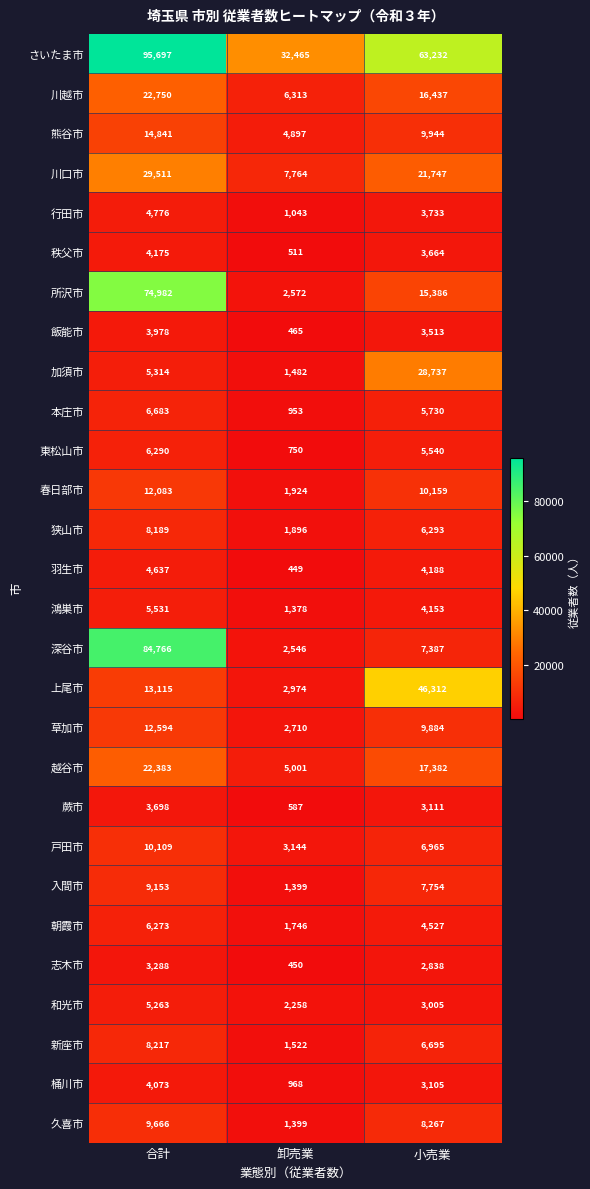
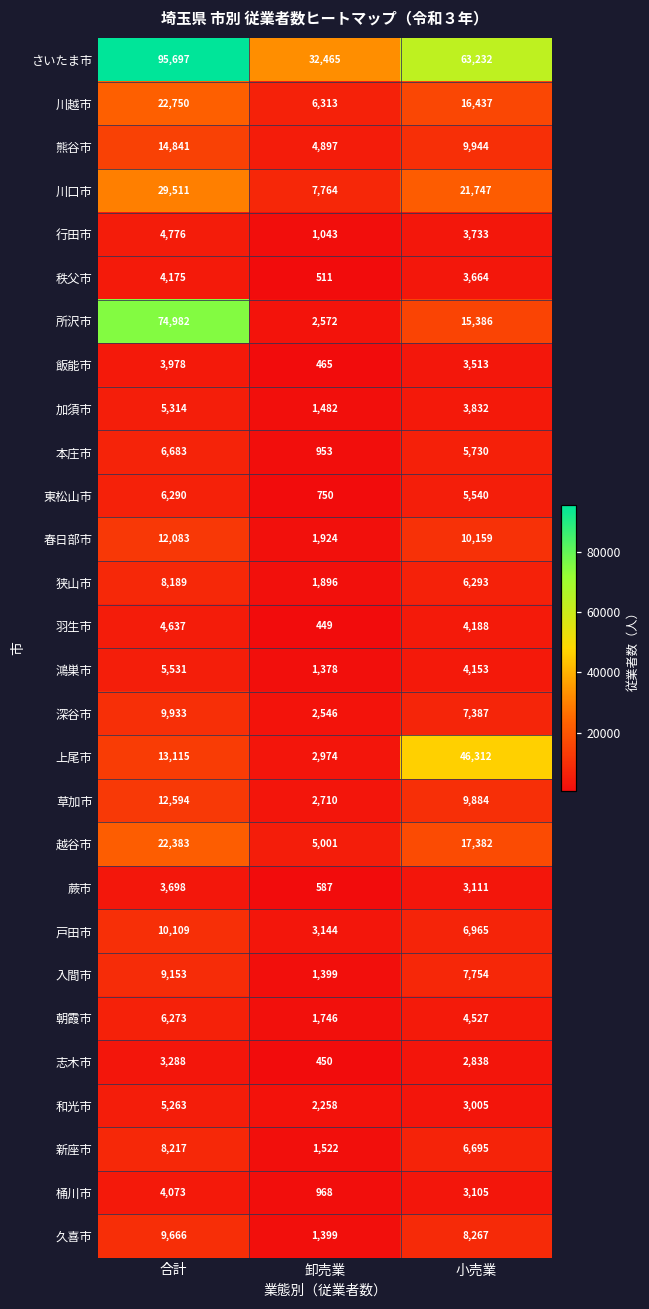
  {
    "さいたま市": {
      "合計": "95,697",
      "卸売業": "32,465",
      "小売業": "63,232"
    },
    "川越市": {
      "合計": "22,750",
      "卸売業": "6,313",
      "小売業": "16,437"
    },
    "熊谷市": {
      "合計": "14,841",
      "卸売業": "4,897",
      "小売業": "9,944"
    },
    "川口市": {
      "合計": "29,511",
      "卸売業": "7,764",
      "小売業": "21,747"
    },
    "行田市": {
      "合計": "4,776",
      "卸売業": "1,043",
      "小売業": "3,733"
    },
    "秩父市": {
      "合計": "4,175",
      "卸売業": "511",
      "小売業": "3,664"
    },
    "所沢市": {
      "合計": "74,982",
      "卸売業": "2,572",
      "小売業": "15,386"
    },
    "飯能市": {
      "合計": "3,978",
      "卸売業": "465",
      "小売業": "3,513"
    },
    "加須市": {
      "合計": "5,314",
      "卸売業": "1,482",
-     "小売業": "28,737"
+     "小売業": "3,832"
    },
    "本庄市": {
      "合計": "6,683",
      "卸売業": "953",
      "小売業": "5,730"
    },
    "東松山市": {
      "合計": "6,290",
      "卸売業": "750",
      "小売業": "5,540"
    },
    "春日部市": {
      "合計": "12,083",
      "卸売業": "1,924",
      "小売業": "10,159"
    },
    "狭山市": {
      "合計": "8,189",
      "卸売業": "1,896",
      "小売業": "6,293"
    },
    "羽生市": {
      "合計": "4,637",
      "卸売業": "449",
      "小売業": "4,188"
    },
    "鴻巣市": {
      "合計": "5,531",
      "卸売業": "1,378",
      "小売業": "4,153"
    },
    "深谷市": {
-     "合計": "84,766",
+     "合計": "9,933",
      "卸売業": "2,546",
      "小売業": "7,387"
    },
    "上尾市": {
      "合計": "13,115",
      "卸売業": "2,974",
      "小売業": "46,312"
    },
    "草加市": {
      "合計": "12,594",
      "卸売業": "2,710",
      "小売業": "9,884"
    },
    "越谷市": {
      "合計": "22,383",
      "卸売業": "5,001",
      "小売業": "17,382"
    },
    "蕨市": {
      "合計": "3,698",
      "卸売業": "587",
      "小売業": "3,111"
    },
    "戸田市": {
      "合計": "10,109",
      "卸売業": "3,144",
      "小売業": "6,965"
    },
    "入間市": {
      "合計": "9,153",
      "卸売業": "1,399",
      "小売業": "7,754"
    },
    "朝霞市": {
      "合計": "6,273",
      "卸売業": "1,746",
      "小売業": "4,527"
    },
    "志木市": {
      "合計": "3,288",
      "卸売業": "450",
      "小売業": "2,838"
    },
    "和光市": {
      "合計": "5,263",
      "卸売業": "2,258",
      "小売業": "3,005"
    },
    "新座市": {
      "合計": "8,217",
      "卸売業": "1,522",
      "小売業": "6,695"
    },
    "桶川市": {
      "合計": "4,073",
      "卸売業": "968",
      "小売業": "3,105"
    },
    "久喜市": {
      "合計": "9,666",
      "卸売業": "1,399",
      "小売業": "8,267"
    }
  }
